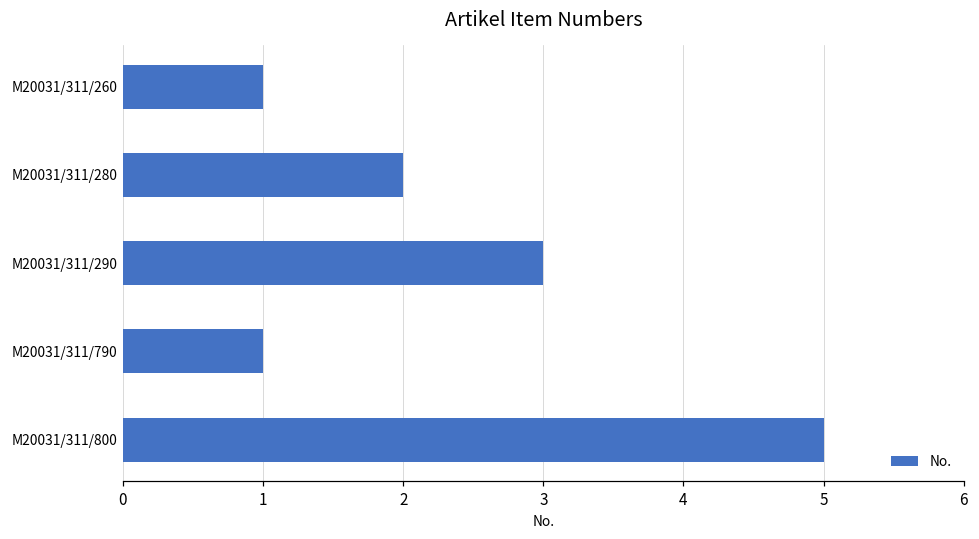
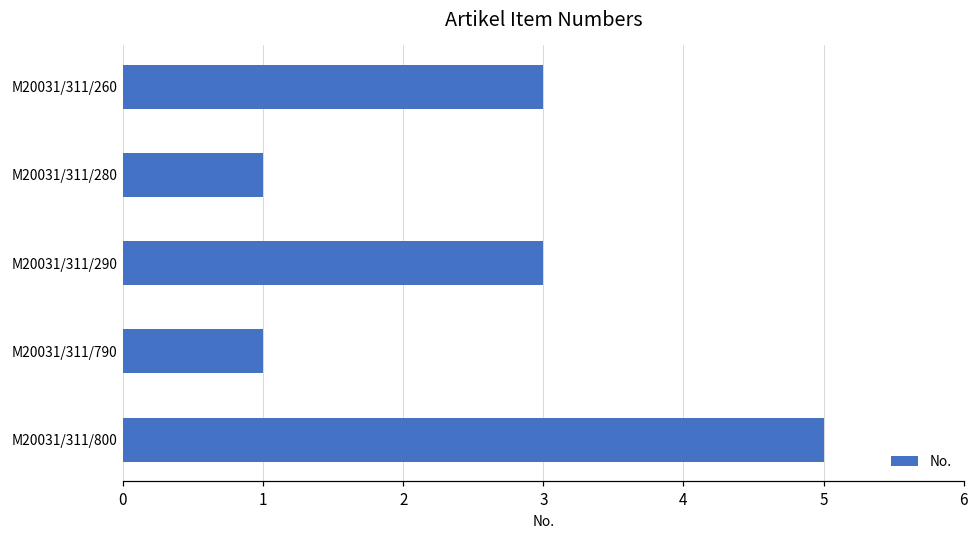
  {
-   "M20031/311/260": 1,
-   "M20031/311/280": 2,
+   "M20031/311/260": 3,
+   "M20031/311/280": 1,
    "M20031/311/290": 3,
    "M20031/311/790": 1,
    "M20031/311/800": 5
  }
